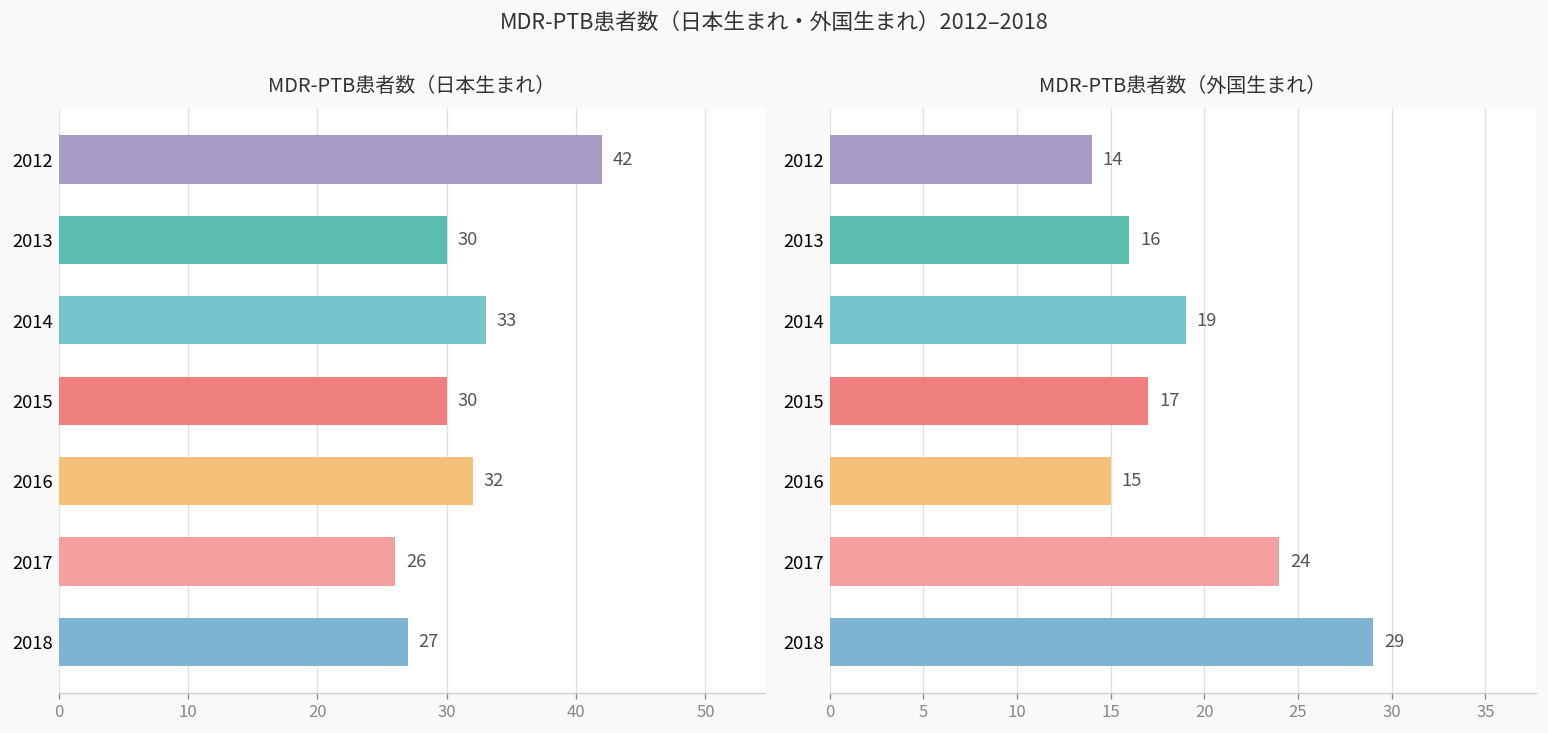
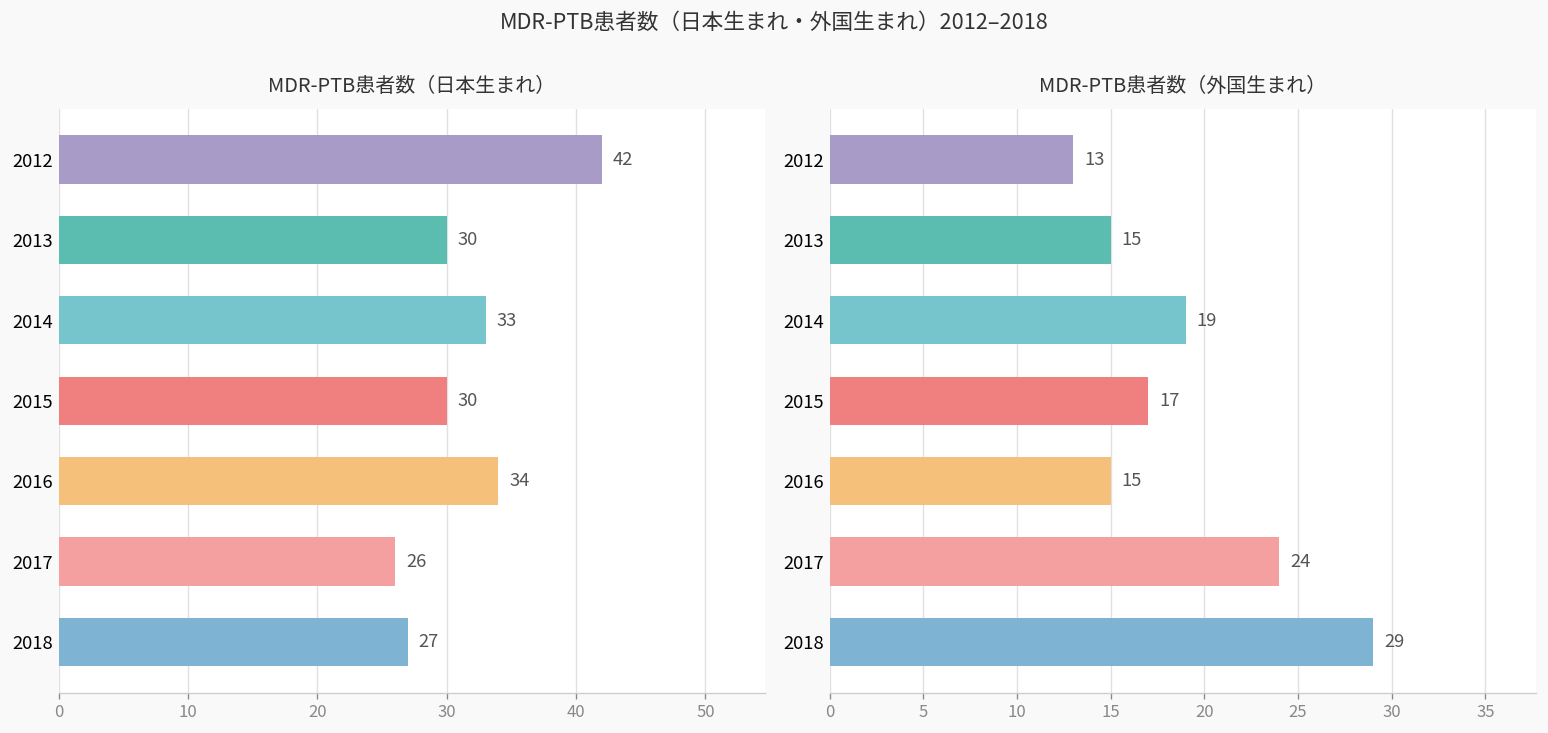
  {
    "MDR-PTB患者数（日本生まれ）": {
      "2012": 42,
      "2013": 30,
      "2014": 33,
      "2015": 30,
-     "2016": 32,
+     "2016": 34,
      "2017": 26,
      "2018": 27
    },
    "MDR-PTB患者数（外国生まれ）": {
-     "2012": 14,
-     "2013": 16,
+     "2012": 13,
+     "2013": 15,
      "2014": 19,
      "2015": 17,
      "2016": 15,
      "2017": 24,
      "2018": 29
    }
  }
